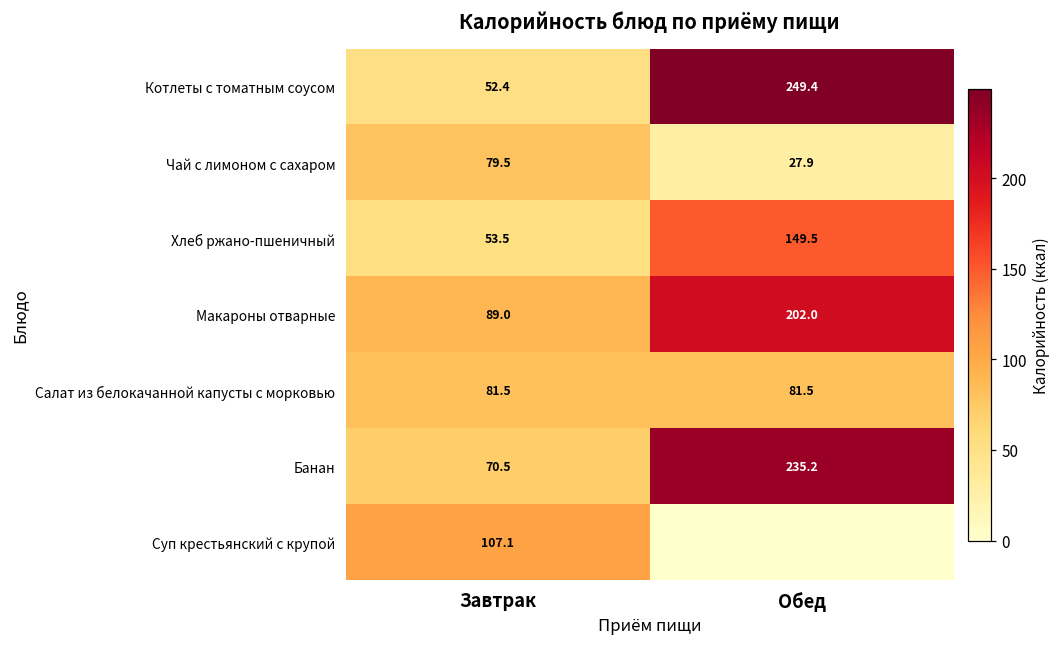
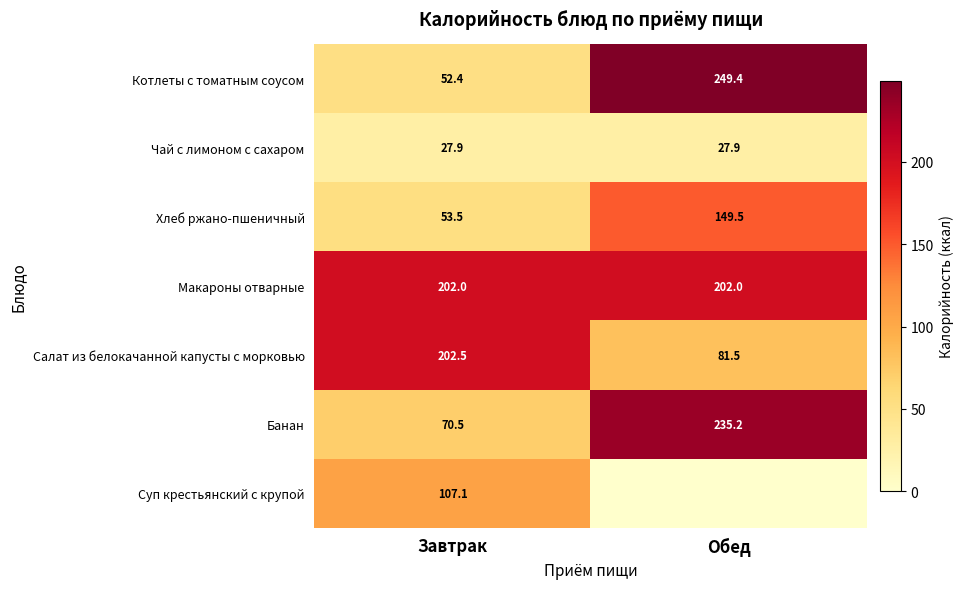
  {
    "Котлеты с томатным соусом": {
      "Завтрак": 52.4,
      "Обед": 249.4
    },
    "Чай с лимоном с сахаром": {
-     "Завтрак": 79.5,
+     "Завтрак": 27.9,
      "Обед": 27.9
    },
    "Хлеб ржано-пшеничный": {
      "Завтрак": 53.5,
      "Обед": 149.5
    },
    "Макароны отварные": {
-     "Завтрак": 89.0,
+     "Завтрак": 202.0,
      "Обед": 202.0
    },
    "Салат из белокачанной капусты с морковью": {
-     "Завтрак": 81.5,
+     "Завтрак": 202.5,
      "Обед": 81.5
    },
    "Банан": {
      "Завтрак": 70.5,
      "Обед": 235.2
    },
    "Суп крестьянский с крупой": {
      "Завтрак": 107.1
    }
  }
